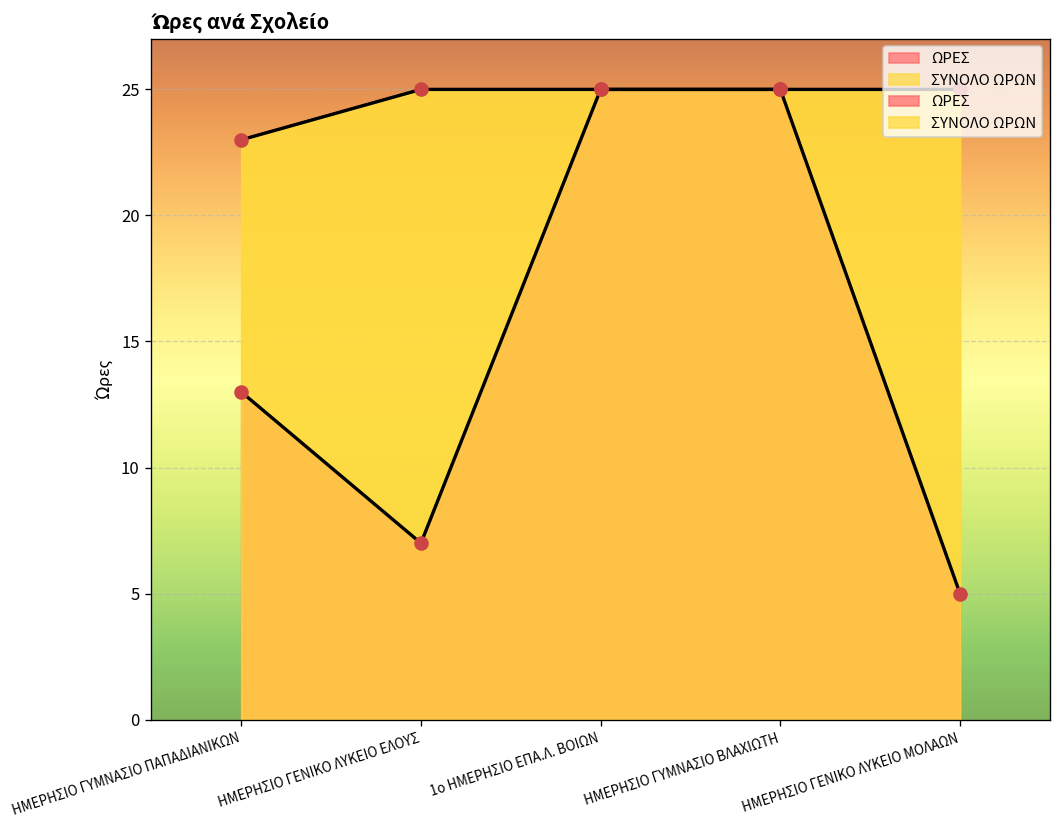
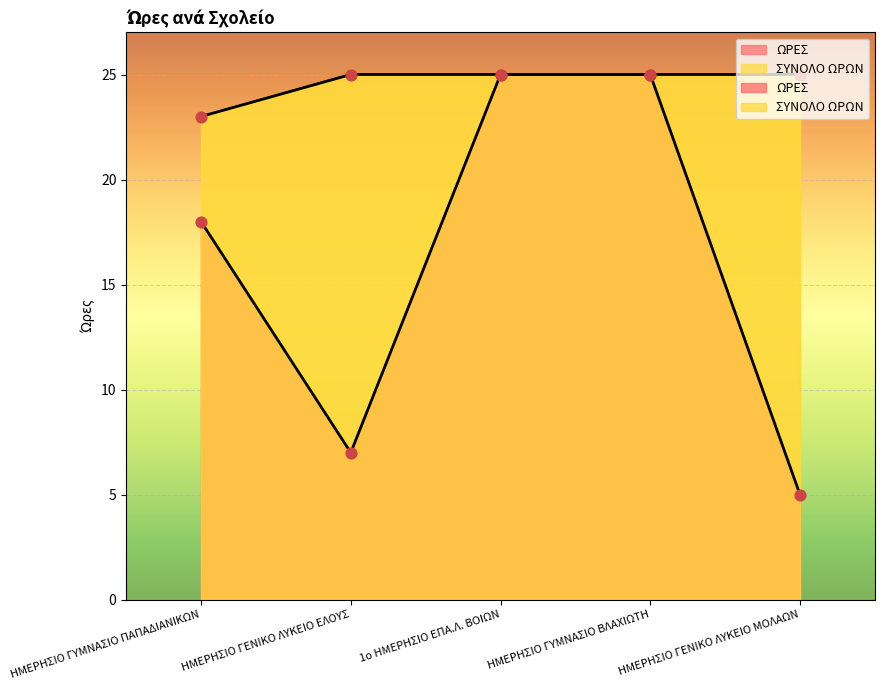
  {
    "ΩΡΕΣ": {
-     "ΗΜΕΡΗΣΙΟ ΓΥΜΝΑΣΙΟ ΠΑΠΑΔΙΑΝΙΚΩΝ": 13,
+     "ΗΜΕΡΗΣΙΟ ΓΥΜΝΑΣΙΟ ΠΑΠΑΔΙΑΝΙΚΩΝ": 18,
      "ΗΜΕΡΗΣΙΟ ΓΕΝΙΚΟ ΛΥΚΕΙΟ ΕΛΟΥΣ": 7,
      "ΗΜΕΡΗΣΙΟ ΓΕΝΙΚΟ ΛΥΚΕΙΟ ΜΟΛΑΩΝ": 5
    },
    "ΣΥΝΟΛΟ ΩΡΩΝ": {
      "ΗΜΕΡΗΣΙΟ ΓΥΜΝΑΣΙΟ ΠΑΠΑΔΙΑΝΙΚΩΝ": 23,
      "ΗΜΕΡΗΣΙΟ ΓΕΝΙΚΟ ΛΥΚΕΙΟ ΕΛΟΥΣ": 25
    }
  }
